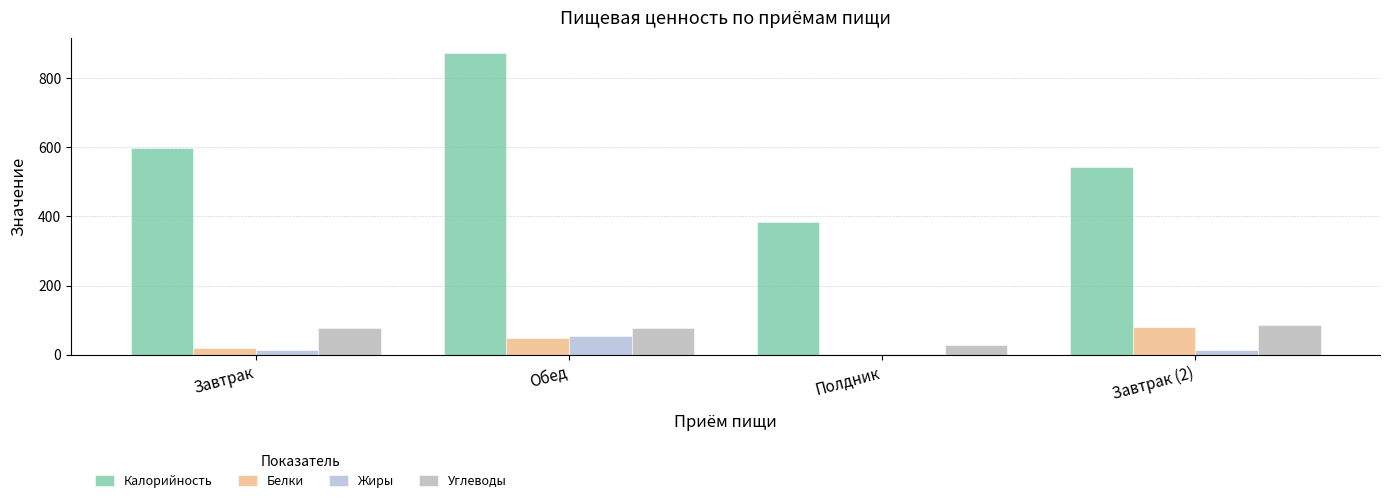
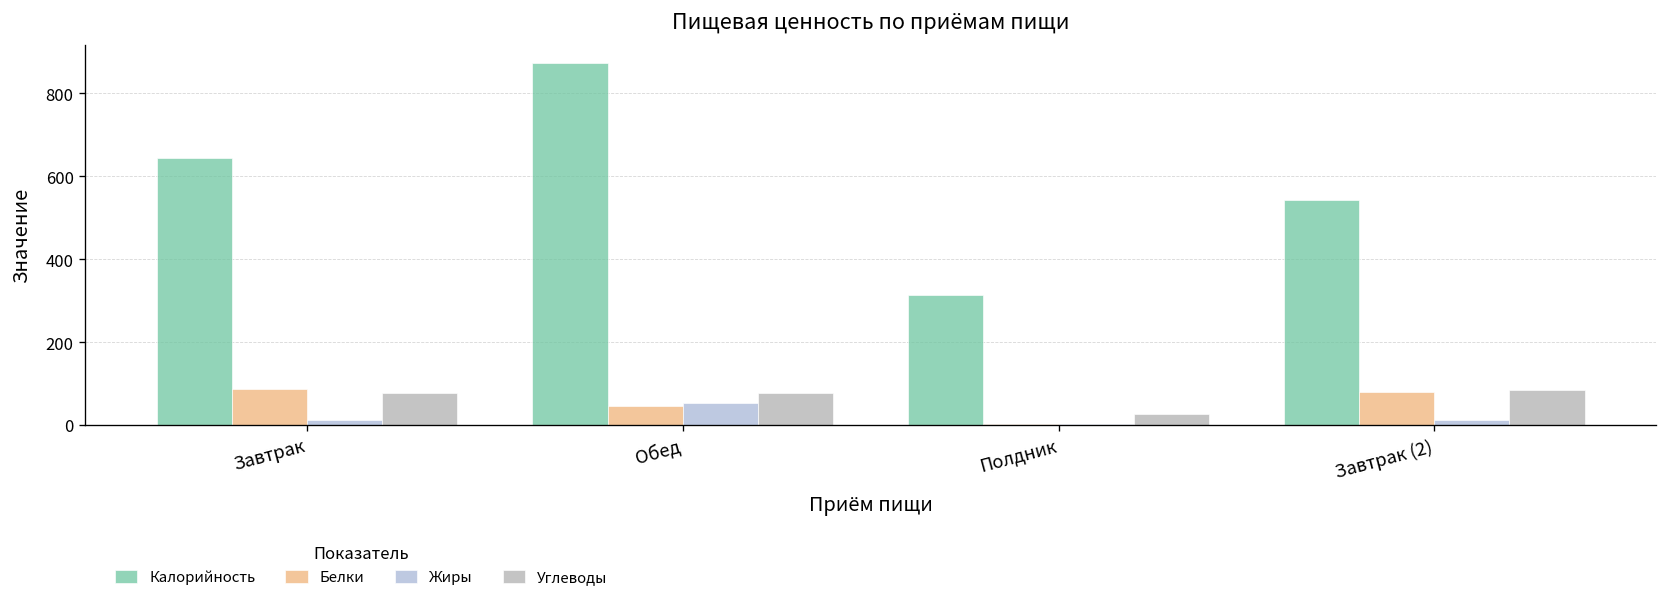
  {
    "Калорийность": {
-     "Завтрак": 600,
+     "Завтрак": 640,
      "Обед": 870,
-     "Полдник": 390,
+     "Полдник": 310,
      "Завтрак (2)": 540
    },
    "Белки": {
-     "Завтрак": 20,
+     "Завтрак": 90,
      "Обед": 50,
      "Завтрак (2)": 80
    }
  }
